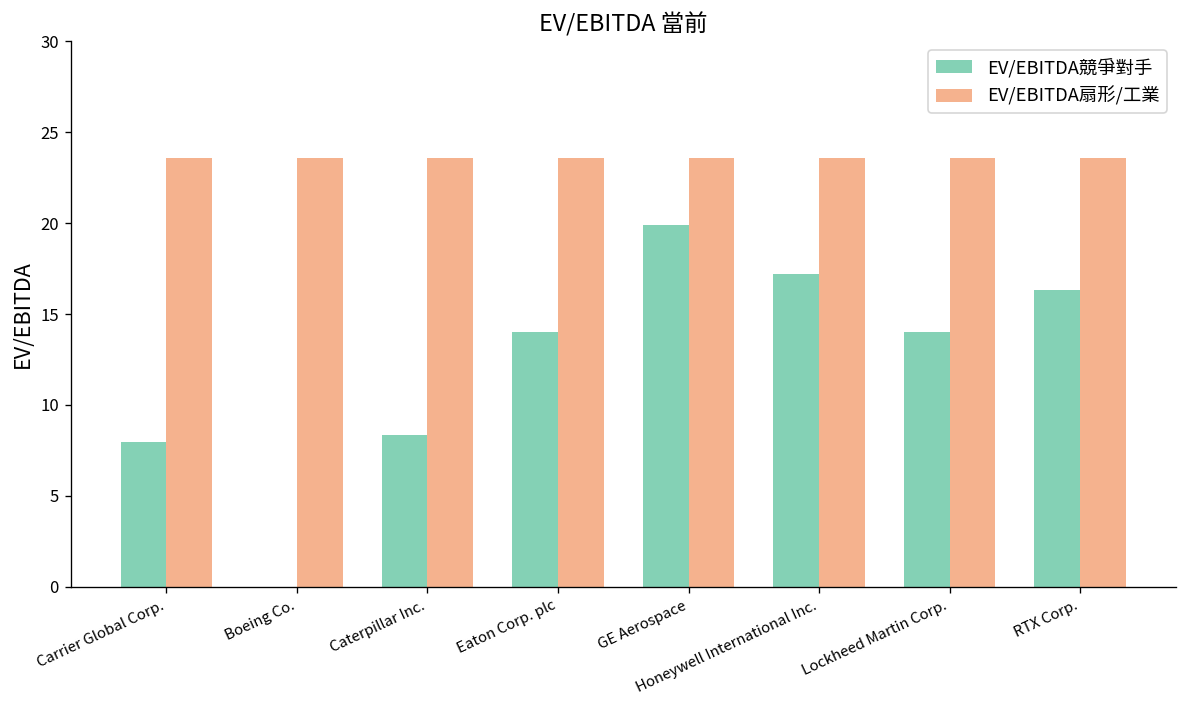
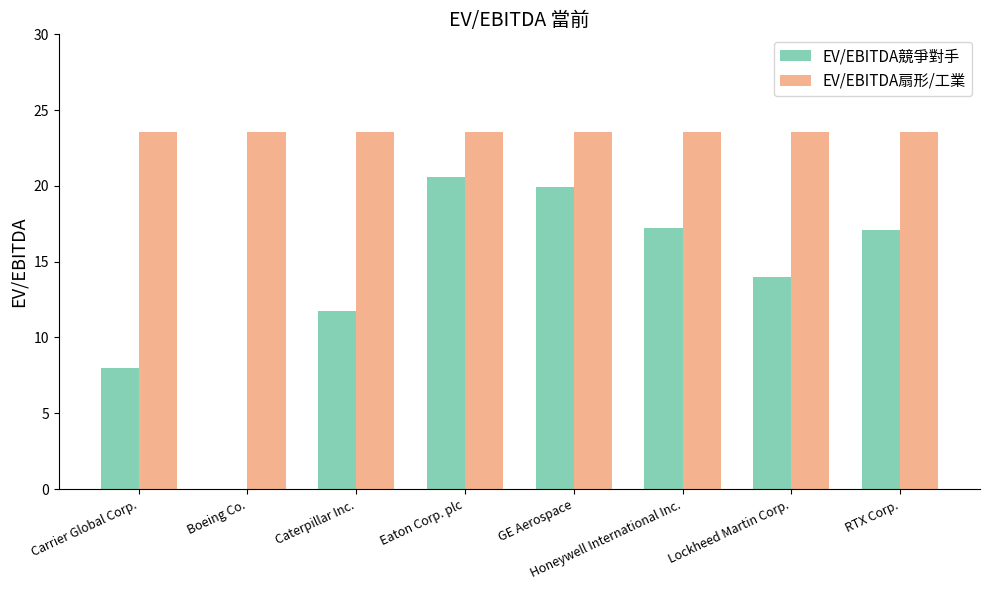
  {
    "EV/EBITDA競爭對手": {
      "Carrier Global Corp.": 8.0,
      "Boeing Co.": 0.0,
-     "Caterpillar Inc.": 8.3,
-     "Eaton Corp. plc": 14.0,
+     "Caterpillar Inc.": 11.8,
+     "Eaton Corp. plc": 20.6,
      "GE Aerospace": 19.9,
      "Honeywell International Inc.": 17.2,
      "Lockheed Martin Corp.": 14.0,
-     "RTX Corp.": 16.3
+     "RTX Corp.": 17.1
    },
    "EV/EBITDA扇形/工業": {
      "Carrier Global Corp.": 23.6,
      "Boeing Co.": 23.6,
      "Caterpillar Inc.": 23.6,
      "Eaton Corp. plc": 23.6,
      "GE Aerospace": 23.6,
      "Honeywell International Inc.": 23.6,
      "Lockheed Martin Corp.": 23.6,
      "RTX Corp.": 23.6
    }
  }
